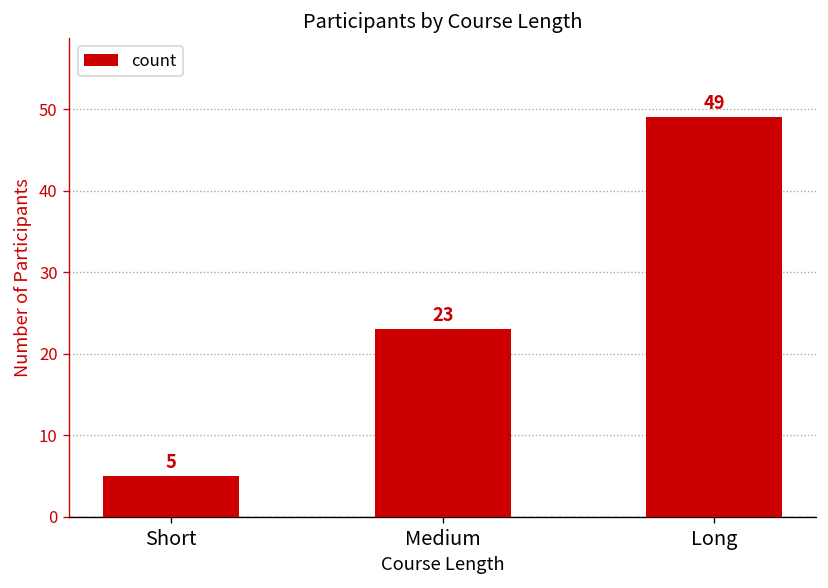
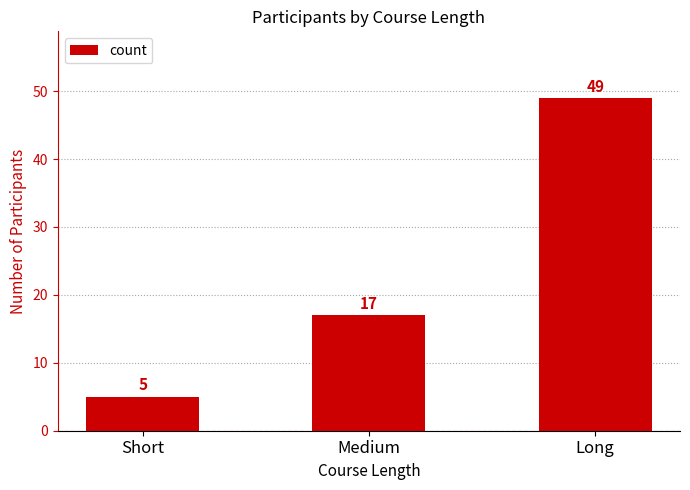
  {
    "Short": 5,
-   "Medium": 23,
+   "Medium": 17,
    "Long": 49
  }
